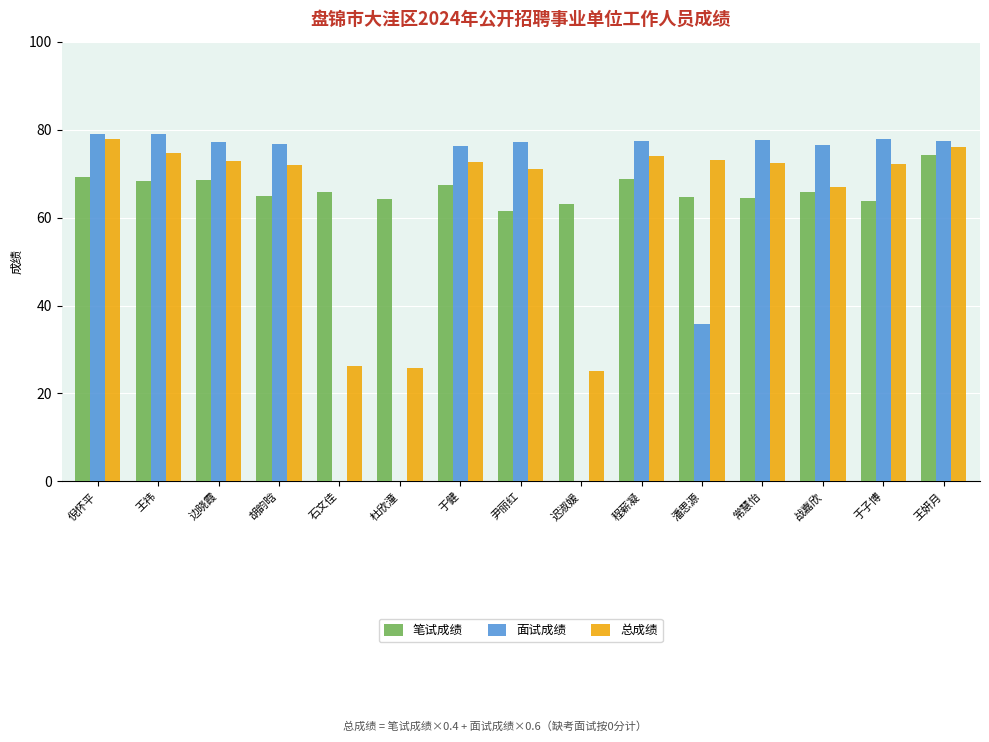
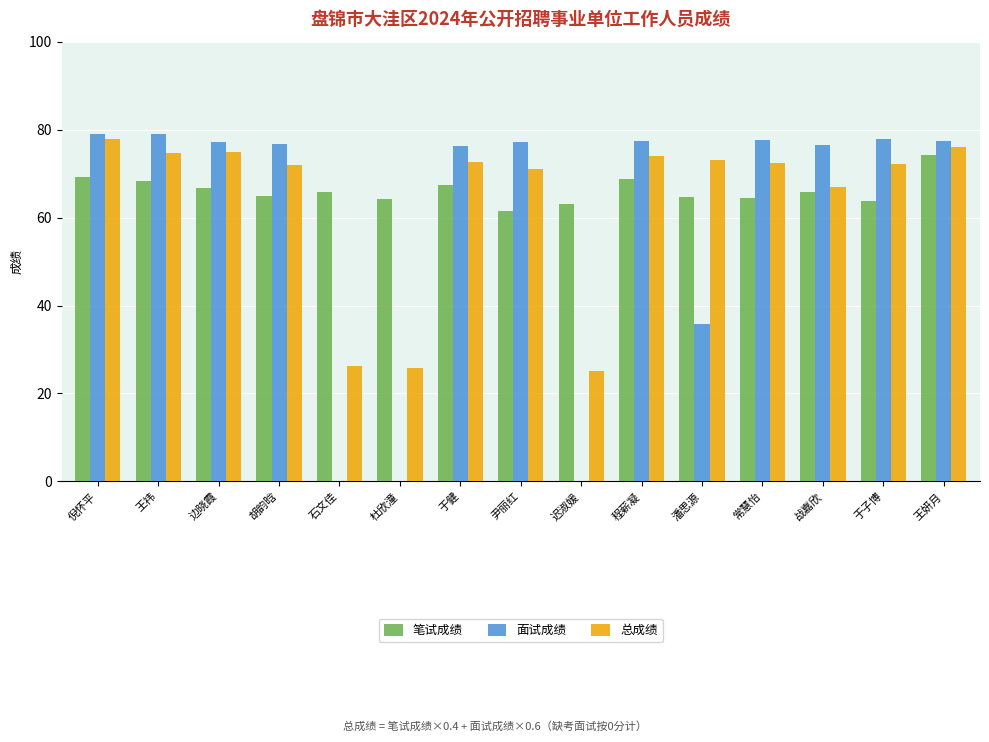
  {
    "笔试成绩": {
      "倪怀平": 69,
      "王祎": 68,
-     "边晓霞": 69,
+     "边晓霞": 67,
      "胡韵晗": 65,
      "石文佳": 66,
      "杜欣潼": 64,
      "于健": 67,
      "尹丽红": 62,
      "迟淑媛": 63,
      "程薪凝": 69,
      "潘思源": 65,
      "常慧怡": 65,
      "战嘉欣": 66,
      "于子博": 64,
      "王妍月": 74
    },
    "面试成绩": {
      "倪怀平": 79,
      "王祎": 79,
      "边晓霞": 77,
      "胡韵晗": 77,
      "石文佳": 0,
      "杜欣潼": 0,
      "于健": 76,
      "尹丽红": 77,
      "迟淑媛": 0,
      "程薪凝": 77,
      "潘思源": 36,
      "常慧怡": 78,
      "战嘉欣": 76,
      "于子博": 78,
      "王妍月": 77
    },
    "总成绩": {
      "倪怀平": 78,
      "王祎": 75,
-     "边晓霞": 73,
+     "边晓霞": 75,
      "胡韵晗": 72,
      "石文佳": 26,
      "杜欣潼": 26,
      "于健": 73,
      "尹丽红": 71,
      "迟淑媛": 25,
      "程薪凝": 74,
      "潘思源": 73,
      "常慧怡": 72,
      "战嘉欣": 67,
      "于子博": 72,
      "王妍月": 76
    }
  }
